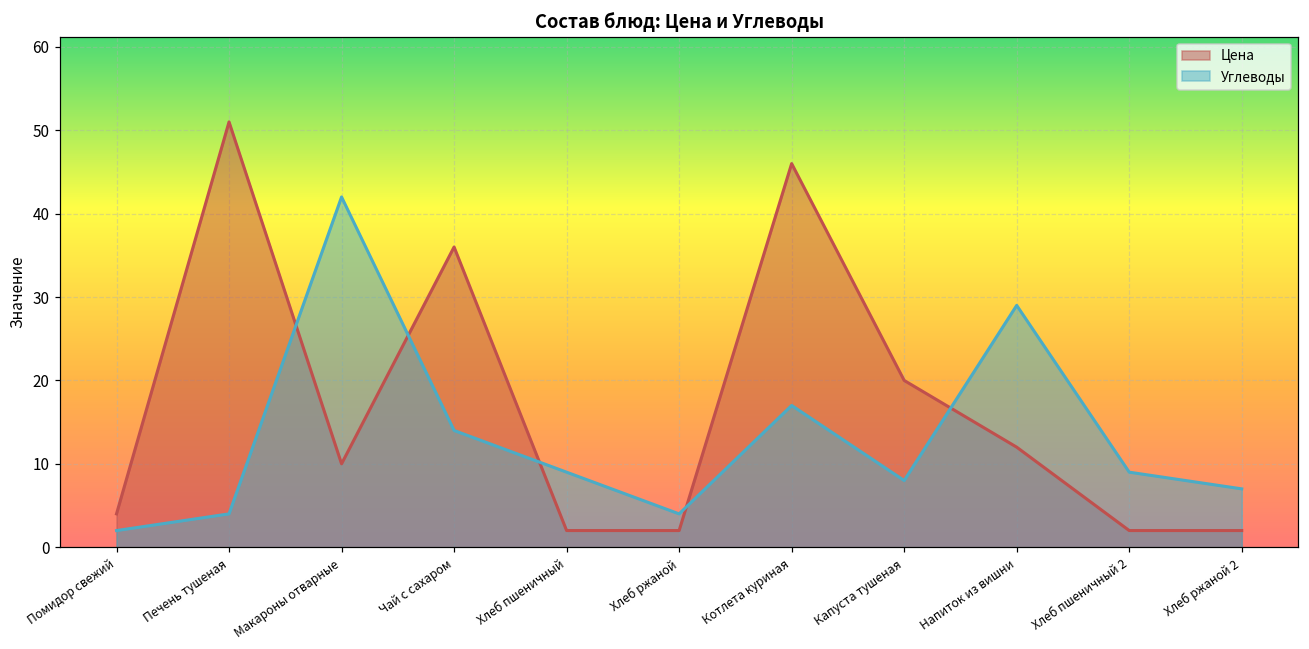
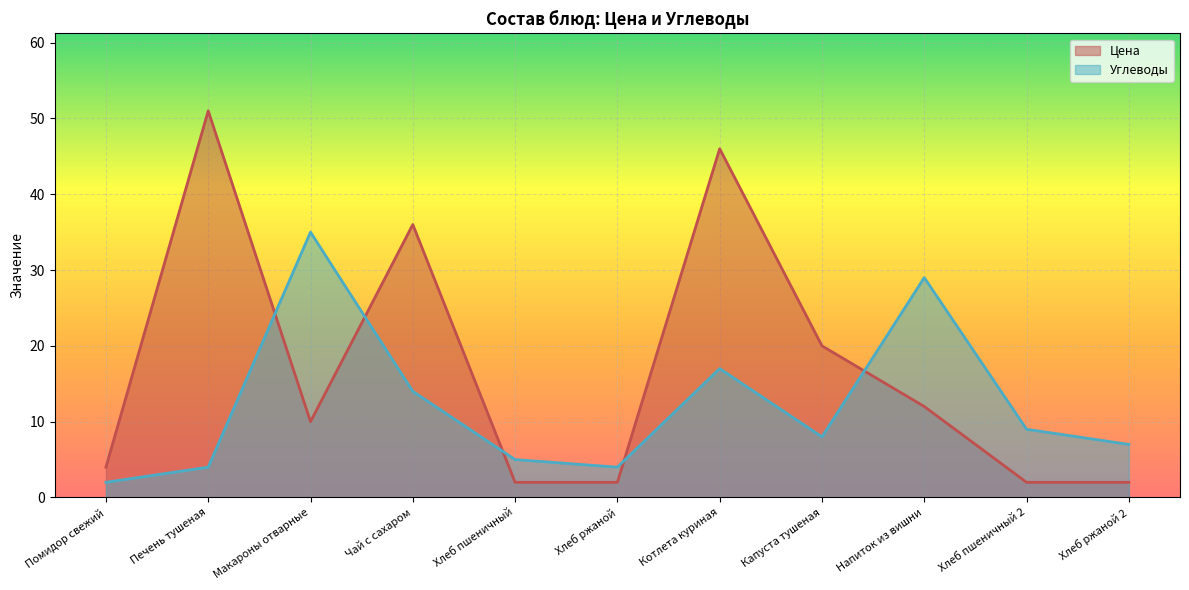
  {
    "Цена": {
      "Помидор свежий": 4,
      "Печень тушеная": 51,
      "Макароны отварные": 10,
      "Чай с сахаром": 36,
      "Хлеб пшеничный": 2,
      "Хлеб ржаной": 2,
      "Котлета куриная": 46,
      "Капуста тушеная": 20,
      "Напиток из вишни": 12,
      "Хлеб пшеничный 2": 2,
      "Хлеб ржаной 2": 2
    },
    "Углеводы": {
      "Помидор свежий": 2,
      "Печень тушеная": 4,
-     "Макароны отварные": 42,
+     "Макароны отварные": 35,
      "Чай с сахаром": 14,
-     "Хлеб пшеничный": 9,
+     "Хлеб пшеничный": 5,
      "Хлеб ржаной": 4,
      "Котлета куриная": 17,
      "Капуста тушеная": 8,
      "Напиток из вишни": 29,
      "Хлеб пшеничный 2": 9,
      "Хлеб ржаной 2": 7
    }
  }
